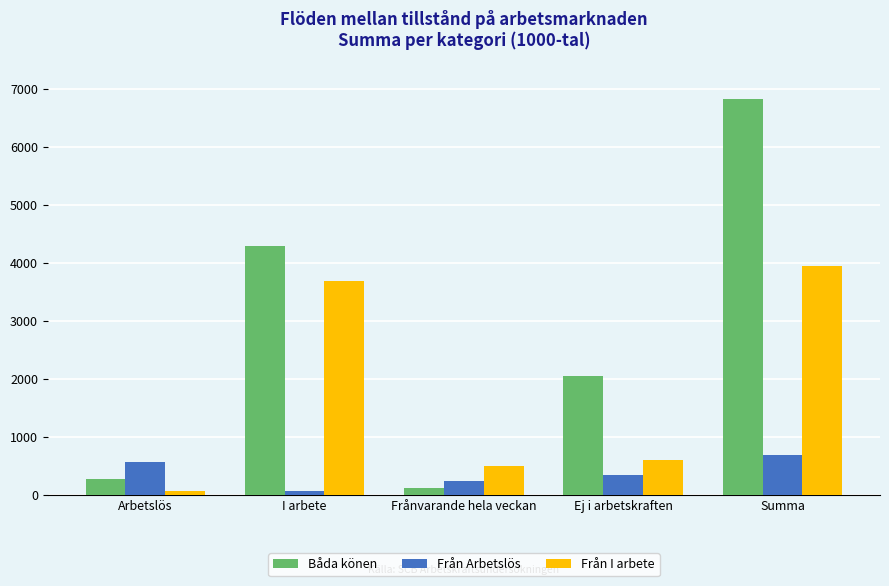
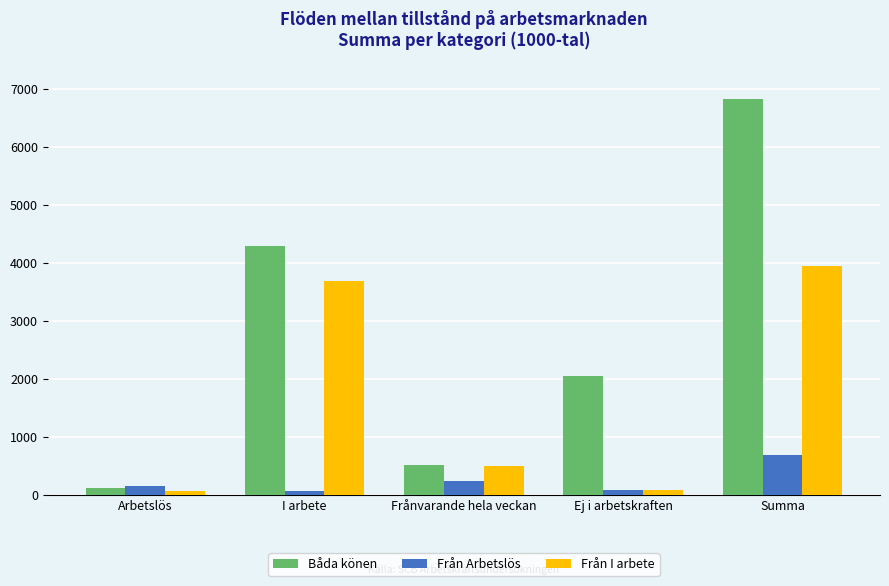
  {
    "Båda könen": {
-     "Arbetslös": 300,
+     "Arbetslös": 100,
      "I arbete": 4300,
-     "Frånvarande hela veckan": 100,
+     "Frånvarande hela veckan": 500,
      "Ej i arbetskraften": 2100,
      "Summa": 6800
    },
    "Från Arbetslös": {
-     "Arbetslös": 600,
+     "Arbetslös": 100,
      "I arbete": 100,
      "Frånvarande hela veckan": 200,
-     "Ej i arbetskraften": 300,
+     "Ej i arbetskraften": 100,
      "Summa": 700
    },
    "Från I arbete": {
      "Arbetslös": 100,
      "I arbete": 3700,
      "Frånvarande hela veckan": 500,
-     "Ej i arbetskraften": 600,
+     "Ej i arbetskraften": 100,
      "Summa": 4000
    }
  }
